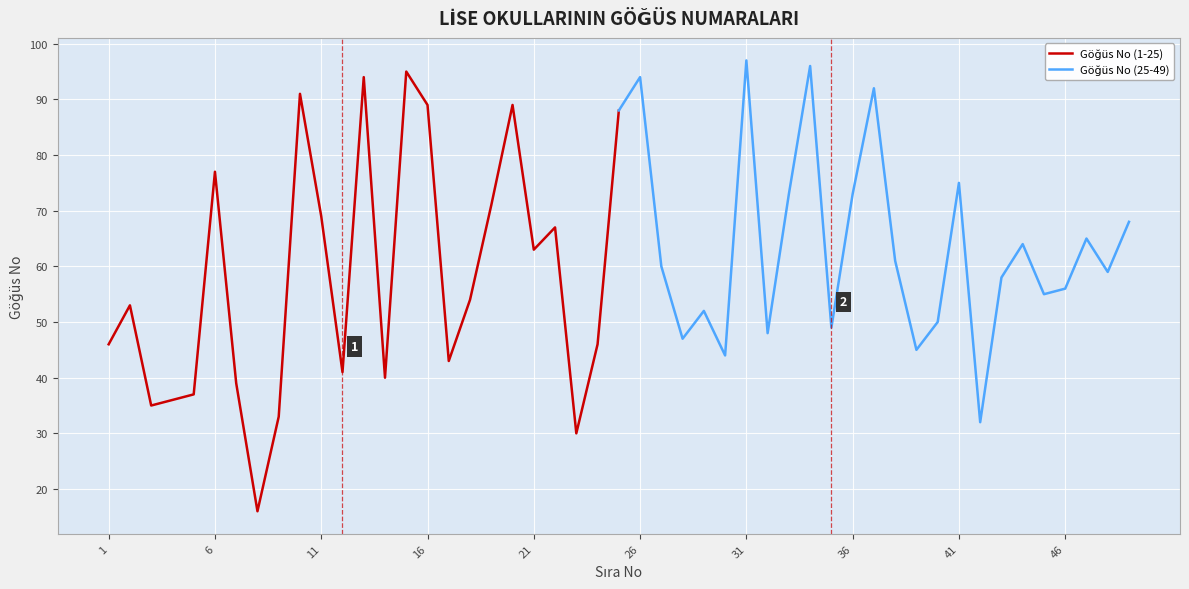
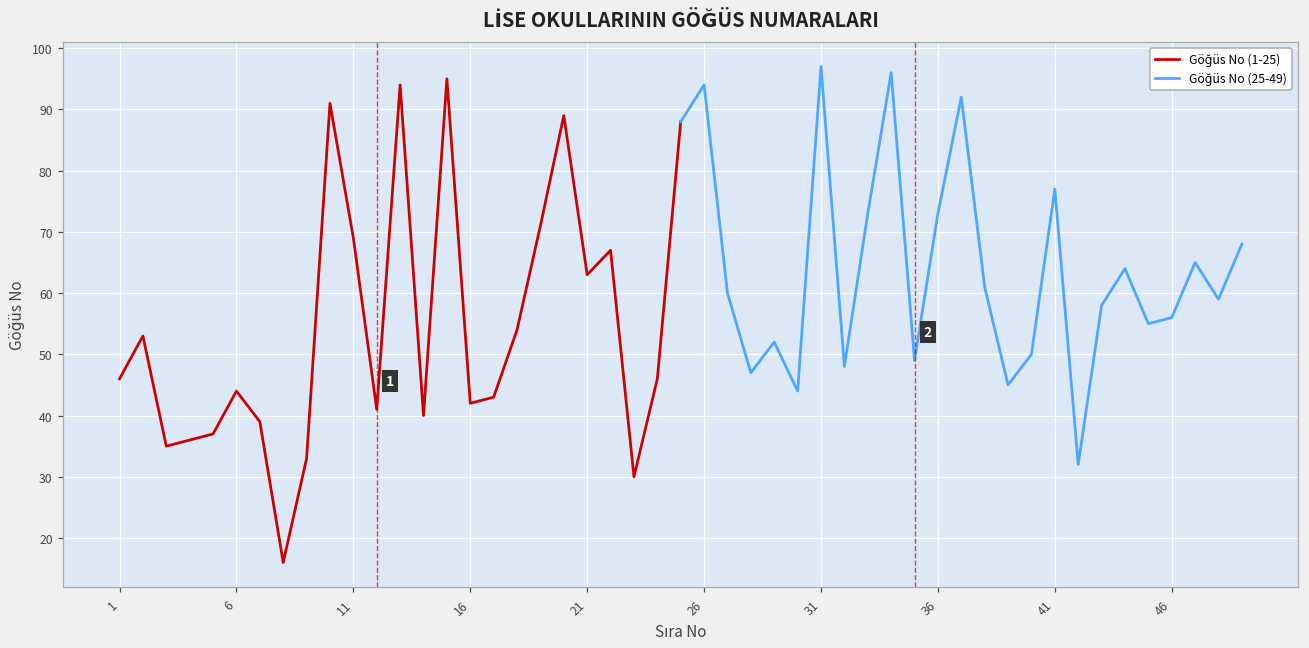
  {
    "Göğüs No (1-25)": {
      "1": 46,
-     "6": 77,
+     "6": 44,
      "11": 69,
-     "16": 89,
+     "16": 42,
      "21": 63
    },
    "Göğüs No (25-49)": {
      "26": 94,
      "31": 97,
      "36": 73,
-     "41": 75,
+     "41": 77,
      "46": 56
    }
  }
